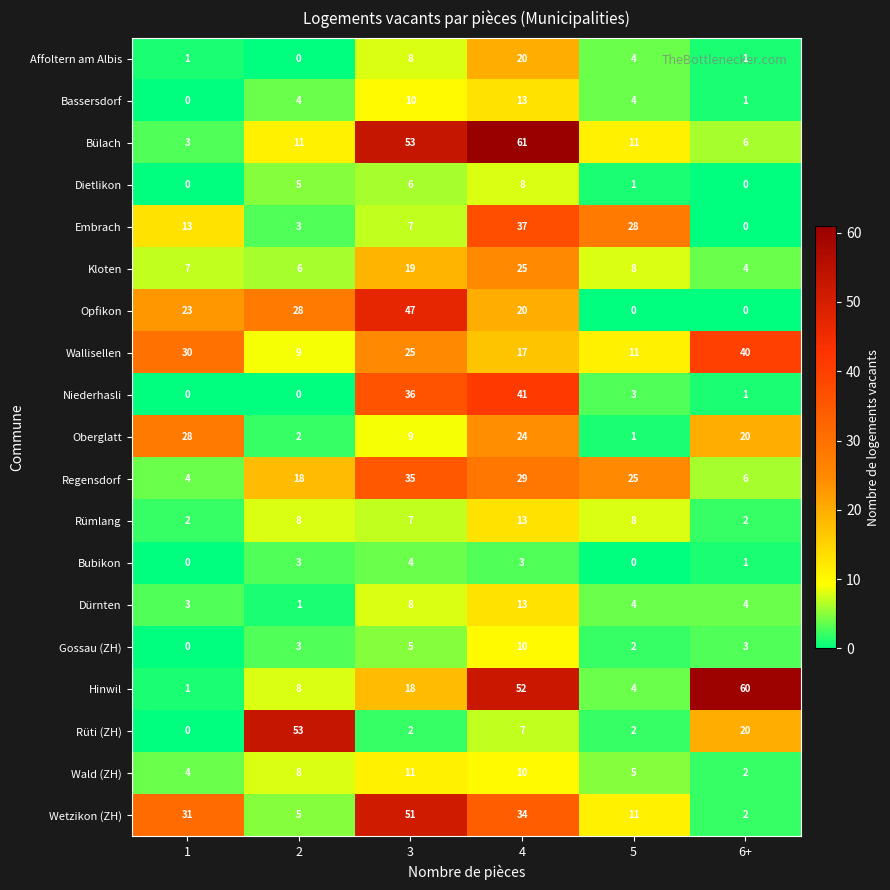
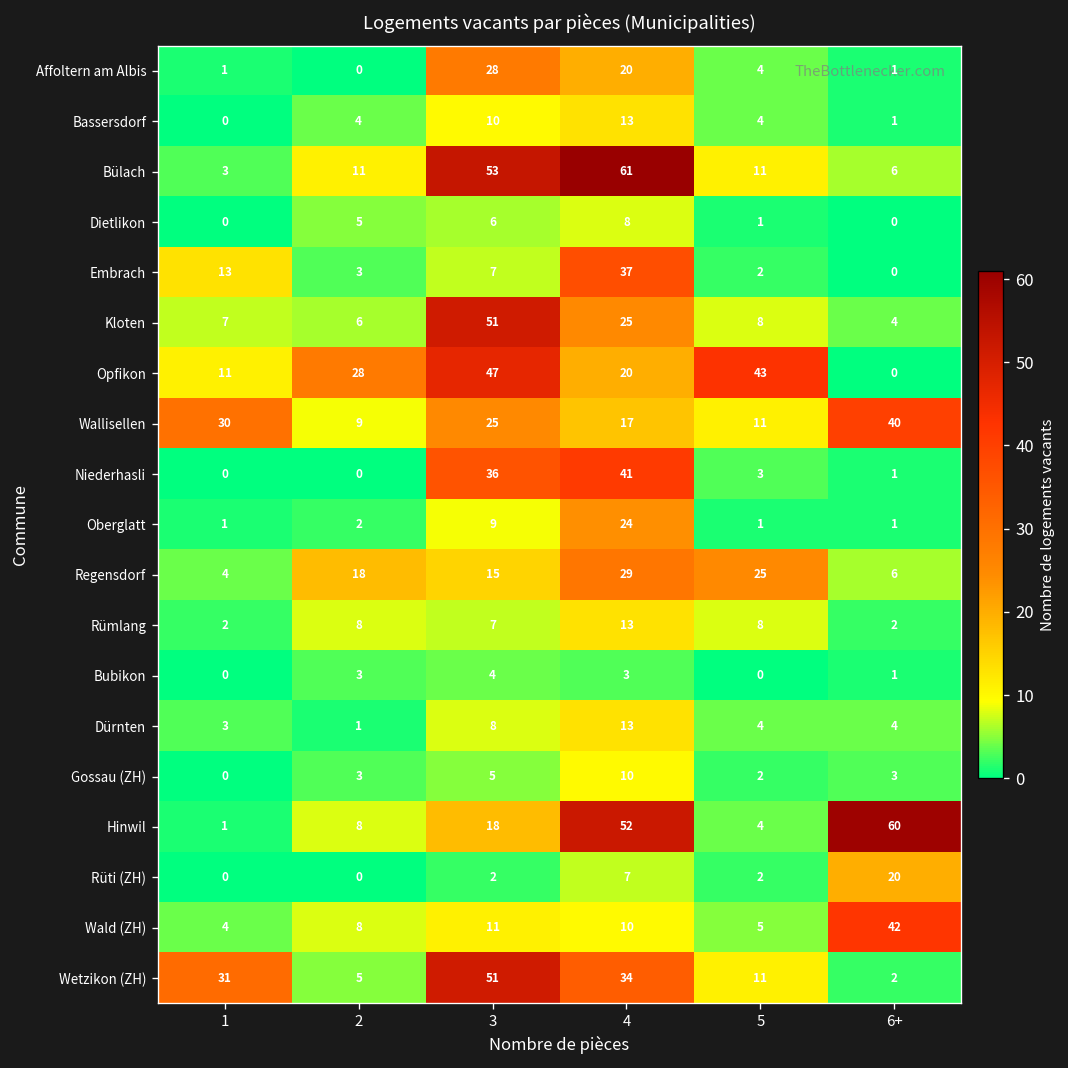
  {
    "Affoltern am Albis": {
      "1": 1,
      "2": 0,
-     "3": 8,
+     "3": 28,
      "4": 20,
      "5": 4
    },
    "Bassersdorf": {
      "1": 0,
      "2": 4,
      "3": 10,
      "4": 13,
      "5": 4,
      "6+": 1
    },
    "Bülach": {
      "1": 3,
      "2": 11,
      "3": 53,
      "4": 61,
      "5": 11,
      "6+": 6
    },
    "Dietlikon": {
      "1": 0,
      "2": 5,
      "3": 6,
      "4": 8,
      "5": 1,
      "6+": 0
    },
    "Embrach": {
      "1": 13,
      "2": 3,
      "3": 7,
      "4": 37,
-     "5": 28,
+     "5": 2,
      "6+": 0
    },
    "Kloten": {
      "1": 7,
      "2": 6,
-     "3": 19,
+     "3": 51,
      "4": 25,
      "5": 8,
      "6+": 4
    },
    "Opfikon": {
-     "1": 23,
+     "1": 11,
      "2": 28,
      "3": 47,
      "4": 20,
-     "5": 0,
+     "5": 43,
      "6+": 0
    },
    "Wallisellen": {
      "1": 30,
      "2": 9,
      "3": 25,
      "4": 17,
      "5": 11,
      "6+": 40
    },
    "Niederhasli": {
      "1": 0,
      "2": 0,
      "3": 36,
      "4": 41,
      "5": 3,
      "6+": 1
    },
    "Oberglatt": {
-     "1": 28,
+     "1": 1,
      "2": 2,
      "3": 9,
      "4": 24,
      "5": 1,
-     "6+": 20
+     "6+": 1
    },
    "Regensdorf": {
      "1": 4,
      "2": 18,
-     "3": 35,
+     "3": 15,
      "4": 29,
      "5": 25,
      "6+": 6
    },
    "Rümlang": {
      "1": 2,
      "2": 8,
      "3": 7,
      "4": 13,
      "5": 8,
      "6+": 2
    },
    "Bubikon": {
      "1": 0,
      "2": 3,
      "3": 4,
      "4": 3,
      "5": 0,
      "6+": 1
    },
    "Dürnten": {
      "1": 3,
      "2": 1,
      "3": 8,
      "4": 13,
      "5": 4,
      "6+": 4
    },
    "Gossau (ZH)": {
      "1": 0,
      "2": 3,
      "3": 5,
      "4": 10,
      "5": 2,
      "6+": 3
    },
    "Hinwil": {
      "1": 1,
      "2": 8,
      "3": 18,
      "4": 52,
      "5": 4,
      "6+": 60
    },
    "Rüti (ZH)": {
      "1": 0,
-     "2": 53,
+     "2": 0,
      "3": 2,
      "4": 7,
      "5": 2,
      "6+": 20
    },
    "Wald (ZH)": {
      "1": 4,
      "2": 8,
      "3": 11,
      "4": 10,
      "5": 5,
-     "6+": 2
+     "6+": 42
    },
    "Wetzikon (ZH)": {
      "1": 31,
      "2": 5,
      "3": 51,
      "4": 34,
      "5": 11,
      "6+": 2
    }
  }
